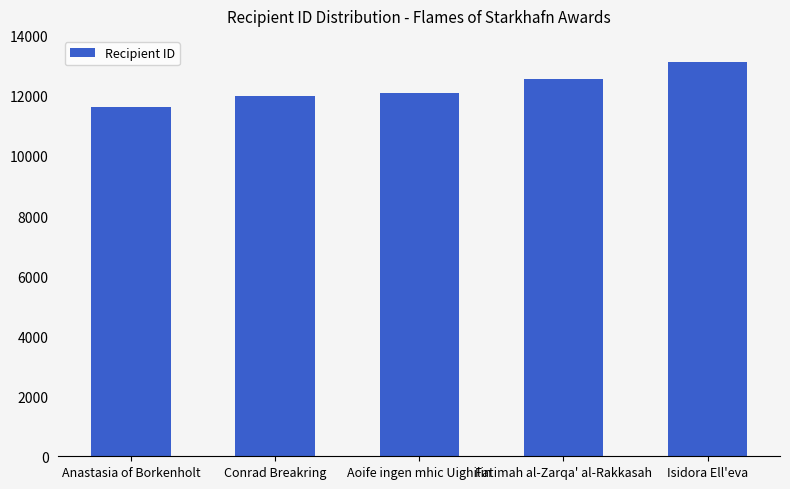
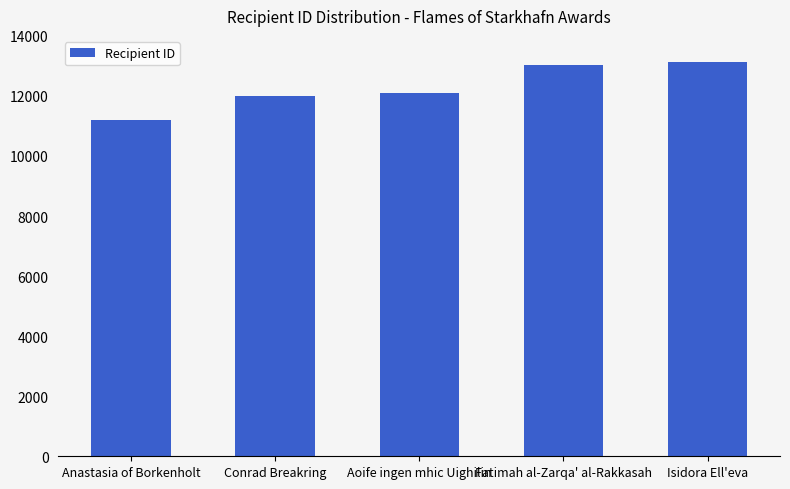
  {
-   "Anastasia of Borkenholt": 11600,
+   "Anastasia of Borkenholt": 11200,
    "Conrad Breakring": 12000,
    "Aoife ingen mhic Uighilin": 12100,
-   "Fatimah al-Zarqa' al-Rakkasah": 12600,
+   "Fatimah al-Zarqa' al-Rakkasah": 13000,
    "Isidora Ell'eva": 13100
  }
